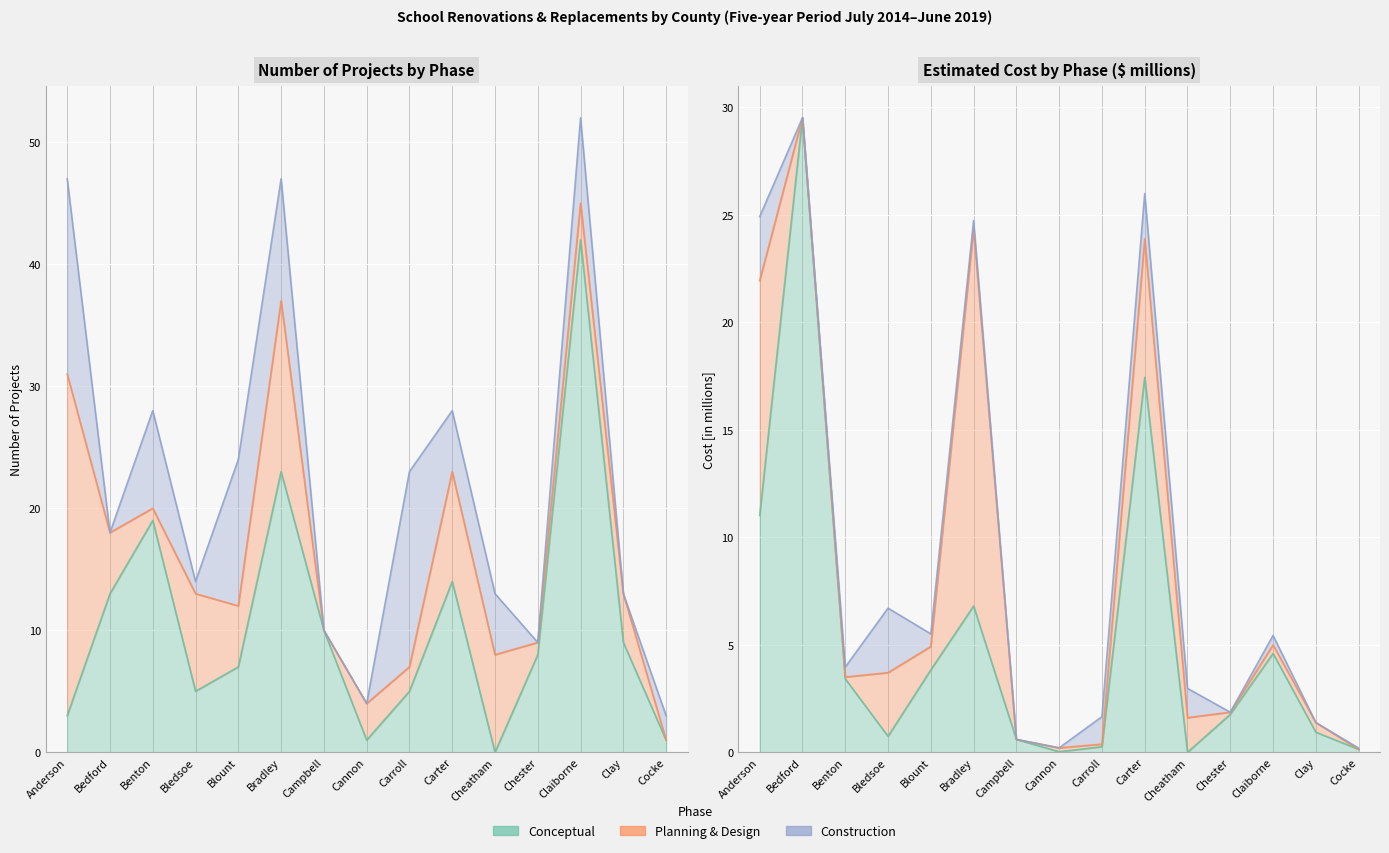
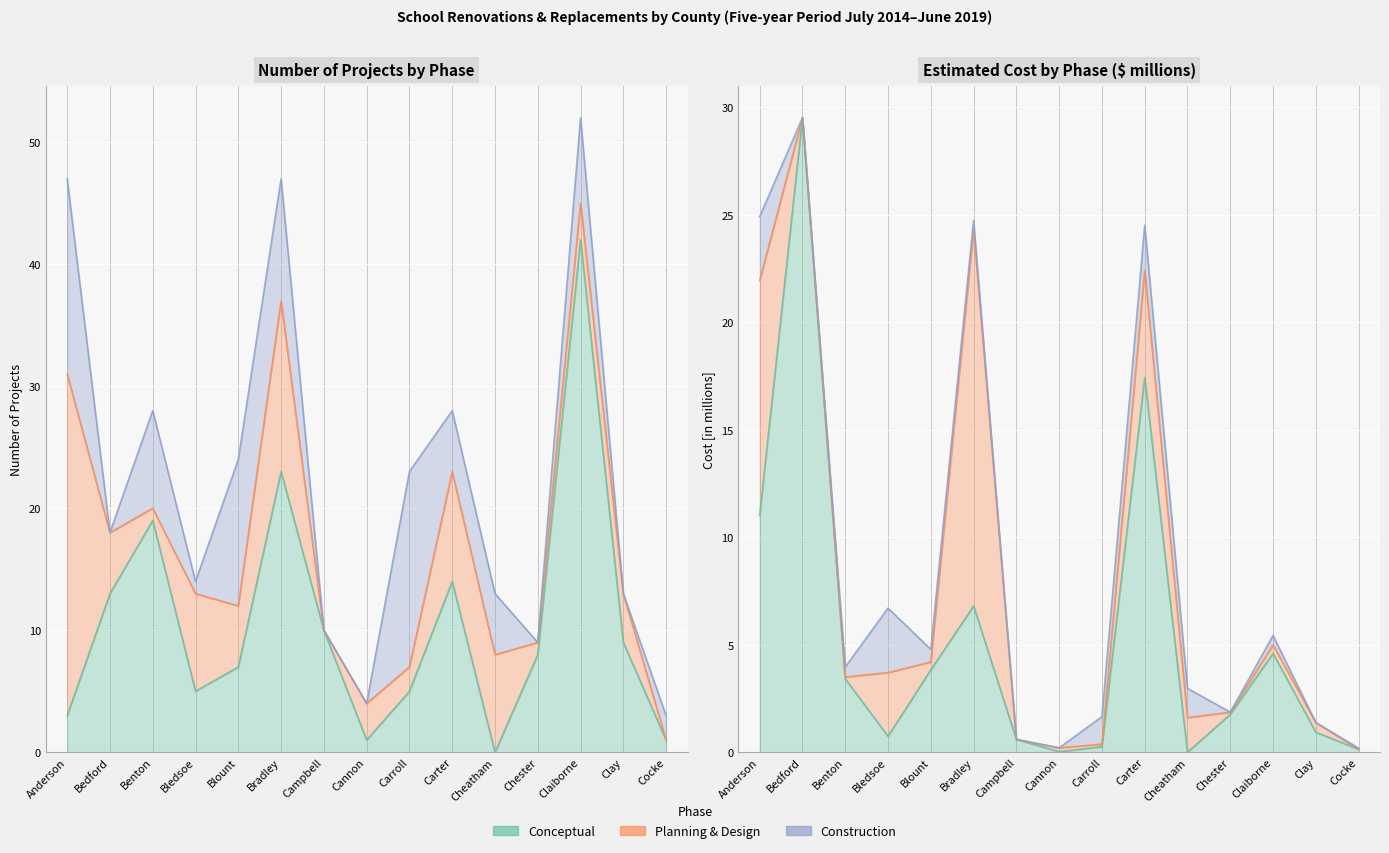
  {
    "Number of Projects by Phase": {
      "Planning & Design": {
        "Cheatham": 8.0
      }
    },
    "Estimated Cost by Phase ($ millions)": {
      "Planning & Design": {
        "Anderson": 10.9,
        "Bledsoe": 3.0,
-       "Blount": 1.1,
+       "Blount": 0.4,
        "Bradley": 17.5,
        "Carroll": 0.1,
-       "Carter": 6.4,
+       "Carter": 5.0,
        "Cheatham": 1.6,
        "Claiborne": 0.4
      }
    }
  }
